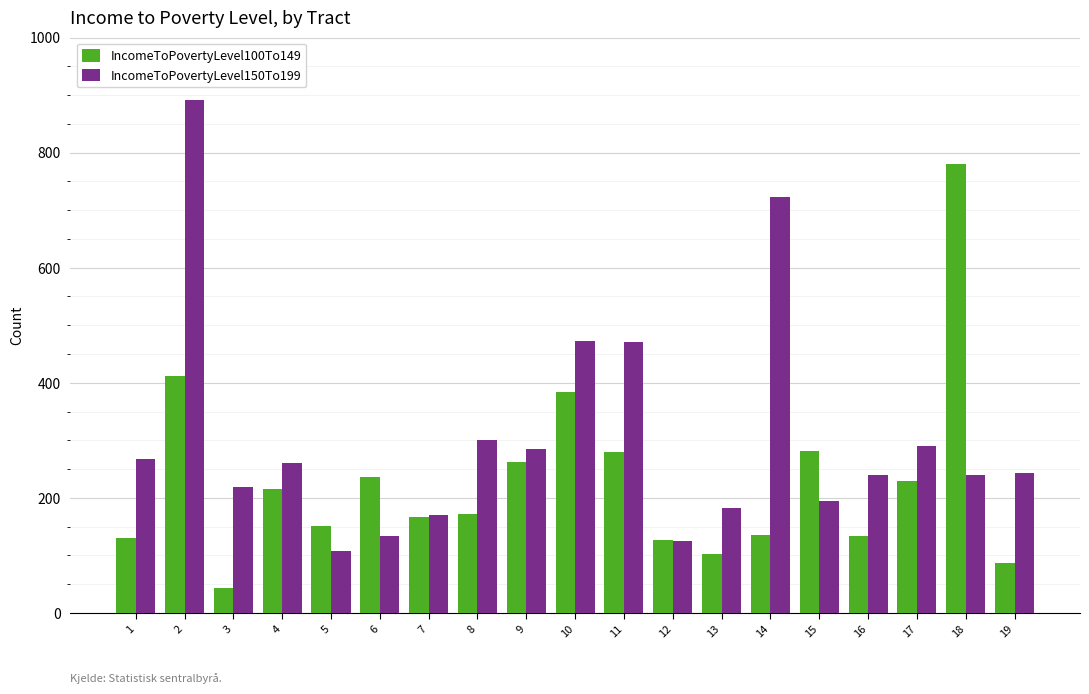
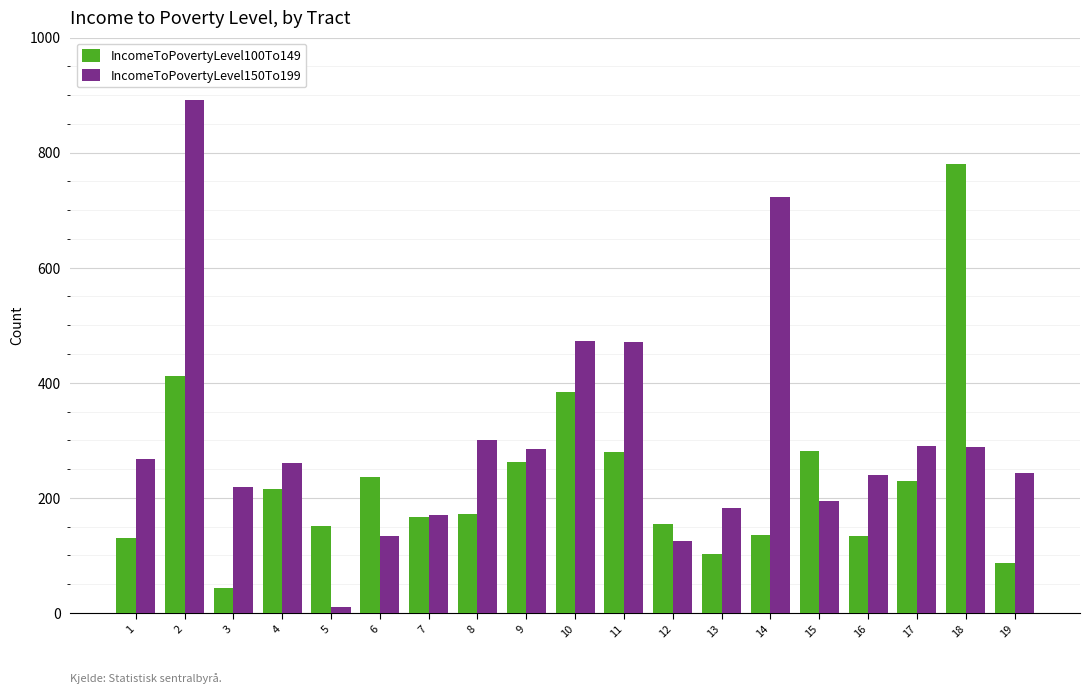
  {
    "IncomeToPovertyLevel100To149": {
      "1": 130,
      "2": 410,
      "3": 40,
      "4": 220,
      "5": 150,
      "6": 240,
      "7": 170,
      "8": 170,
      "9": 260,
      "10": 380,
      "11": 280,
-     "12": 130,
+     "12": 150,
      "13": 100,
      "14": 140,
      "15": 280,
      "16": 130,
      "17": 230,
      "18": 780,
      "19": 90
    },
    "IncomeToPovertyLevel150To199": {
      "1": 270,
      "2": 890,
      "3": 220,
      "4": 260,
-     "5": 110,
+     "5": 10,
      "6": 130,
      "7": 170,
      "8": 300,
      "9": 290,
      "10": 470,
      "11": 470,
      "12": 130,
      "13": 180,
      "14": 720,
      "15": 190,
      "16": 240,
      "17": 290,
-     "18": 240,
+     "18": 290,
      "19": 240
    }
  }
